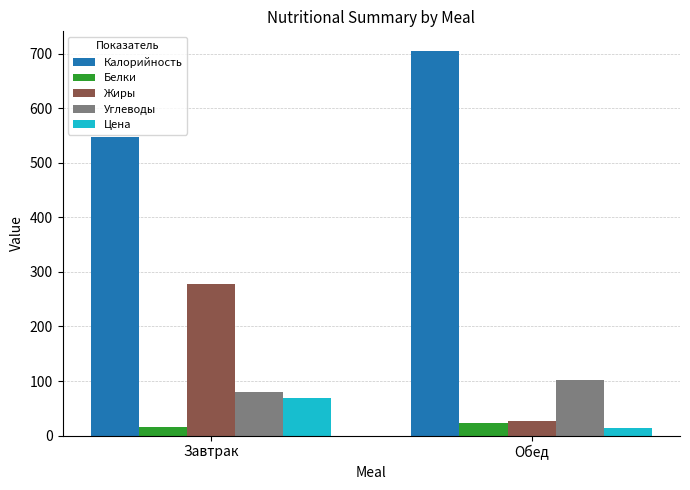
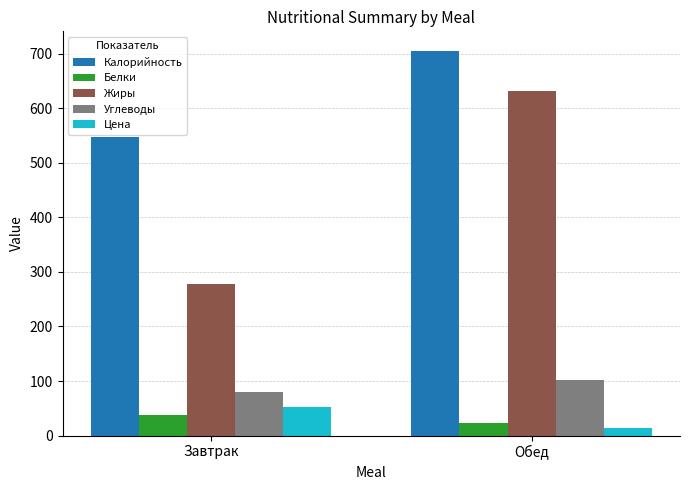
  {
    "Калорийность": {
      "Завтрак": 550,
      "Обед": 710
    },
    "Белки": {
-     "Завтрак": 20,
+     "Завтрак": 40,
      "Обед": 20
    },
    "Жиры": {
      "Завтрак": 280,
-     "Обед": 30
+     "Обед": 630
    },
    "Углеводы": {
      "Завтрак": 80,
      "Обед": 100
    },
    "Цена": {
-     "Завтрак": 70,
+     "Завтрак": 50,
      "Обед": 10
    }
  }
